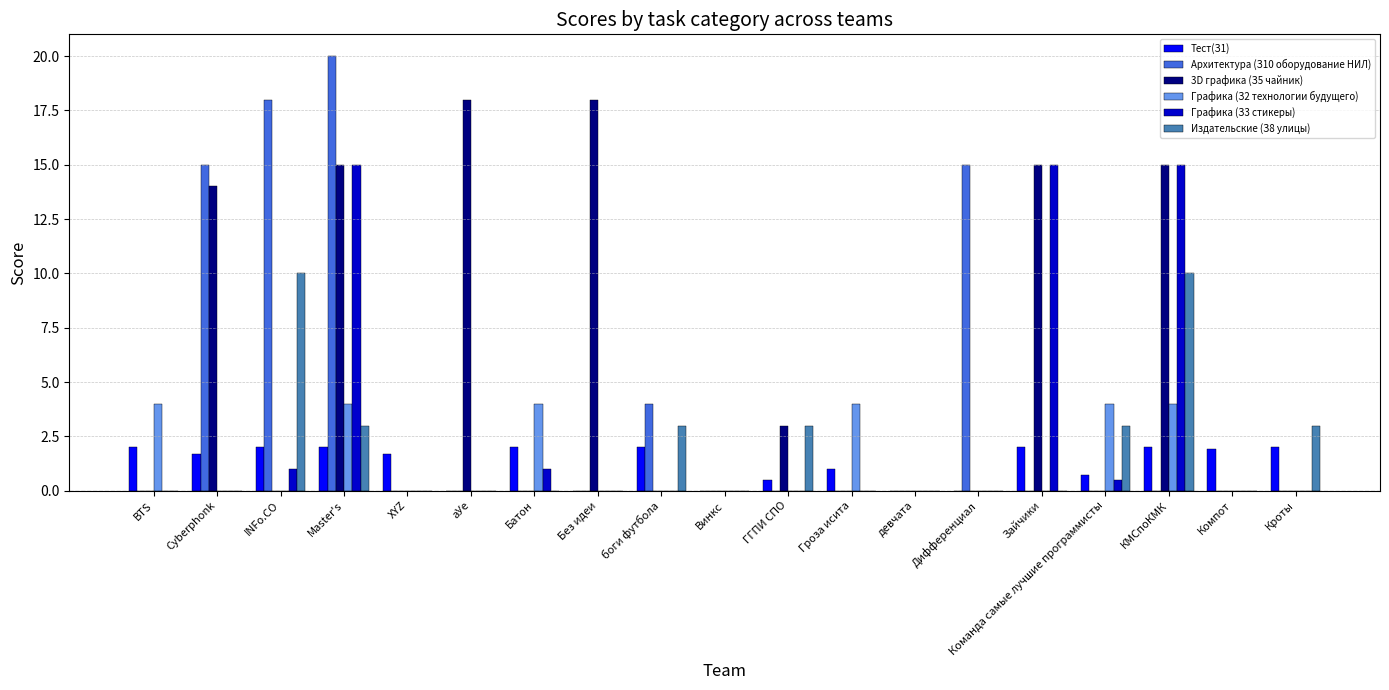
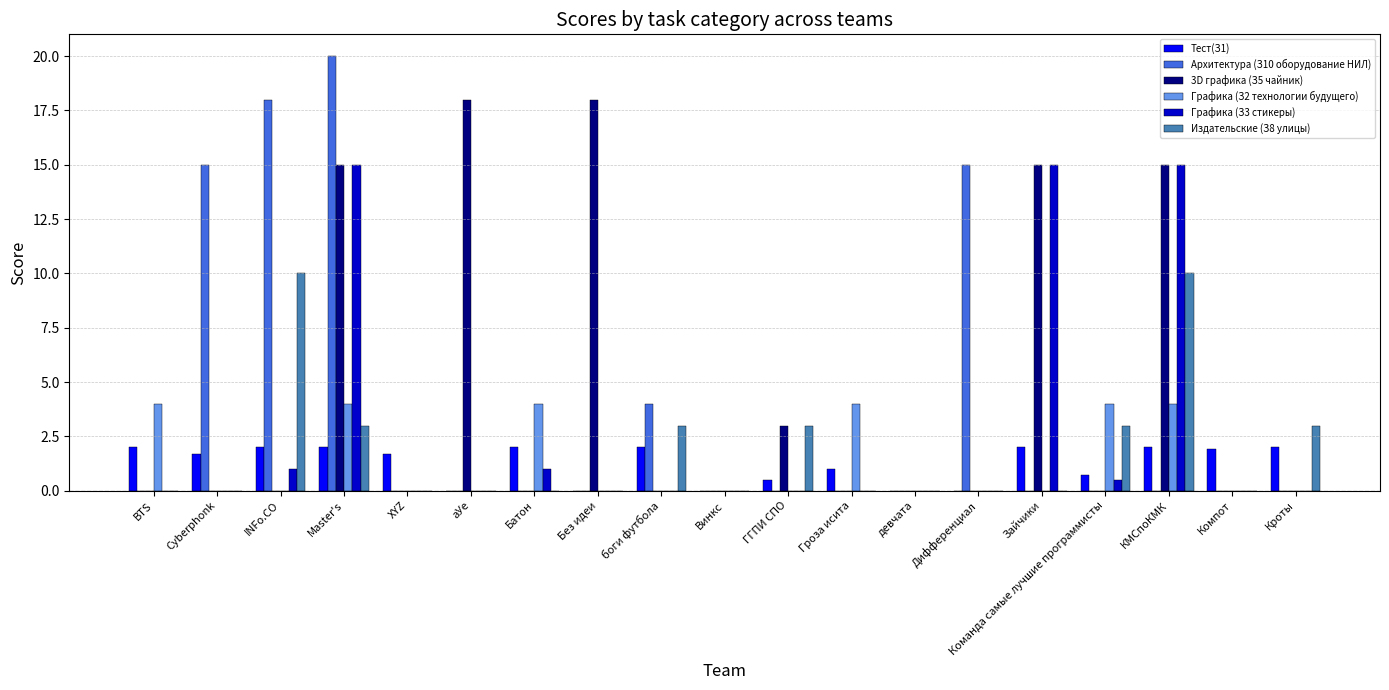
  {
    "3D графика (З5 чайник)": {
      "BTS": 0,
-     "Cyberphonk": 14,
+     "Cyberphonk": 0,
      "INFo.CO": 0,
      "Master's": 15,
      "XYZ": 0,
      "аУе": 18,
      "Батон": 0,
      "Без идеи": 18,
      "боги футбола": 0,
      "Винкс": 0,
      "ГГПИ СПО": 3,
      "Гроза исита": 0,
      "девчата": 0,
      "Дифференциал": 0,
      "Зайчики": 15,
      "Команда самые лучшие программисты": 0,
      "КМСпоКМК": 15,
      "Компот": 0,
      "Кроты": 0
    }
  }
